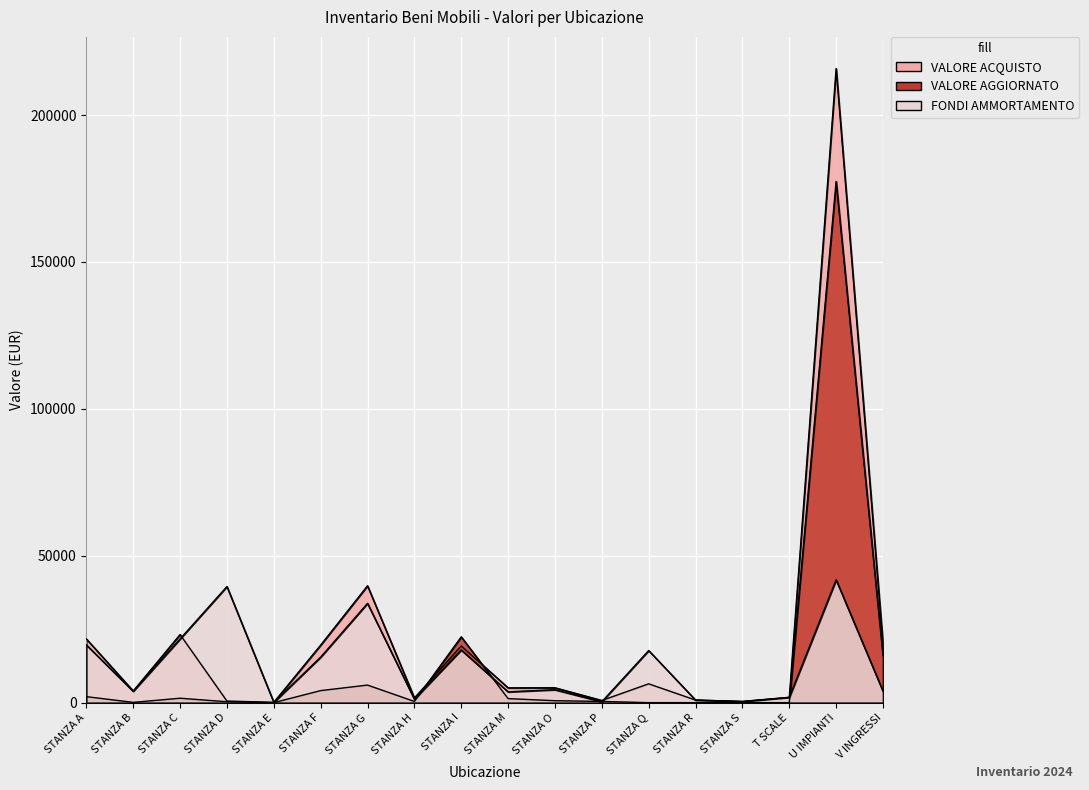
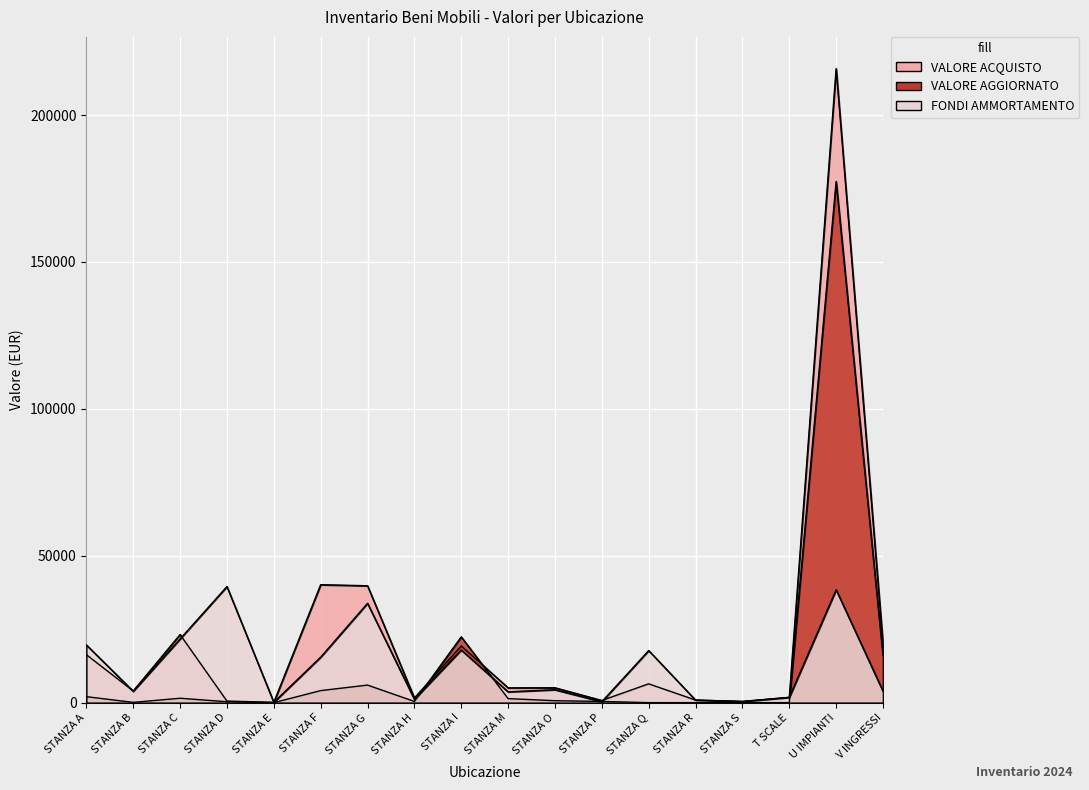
  {
    "VALORE ACQUISTO": {
-     "STANZA A": 22000,
+     "STANZA A": 16000,
      "STANZA C": 23000,
-     "STANZA F": 20000,
+     "STANZA F": 40000,
      "STANZA G": 40000,
      "STANZA I": 19000,
      "STANZA M": 5000,
      "STANZA Q": 6000,
      "U IMPIANTI": 216000,
      "V INGRESSI": 20000
    },
    "VALORE AGGIORNATO": {
      "STANZA A": 2000,
      "STANZA B": 0,
      "STANZA C": 2000,
      "STANZA F": 4000,
      "STANZA G": 6000,
      "STANZA I": 22000,
      "STANZA M": 1000,
      "STANZA O": 1000,
      "STANZA Q": 0,
      "T SCALE": 0,
      "U IMPIANTI": 177000,
      "V INGRESSI": 16000
    },
    "FONDI AMMORTAMENTO": {
      "STANZA A": 20000,
      "STANZA C": 22000,
      "STANZA D": 40000,
      "STANZA F": 15000,
      "STANZA G": 34000,
      "STANZA I": 18000,
      "STANZA M": 4000,
      "STANZA Q": 18000,
-     "U IMPIANTI": 42000,
+     "U IMPIANTI": 38000,
      "V INGRESSI": 4000
    }
  }
